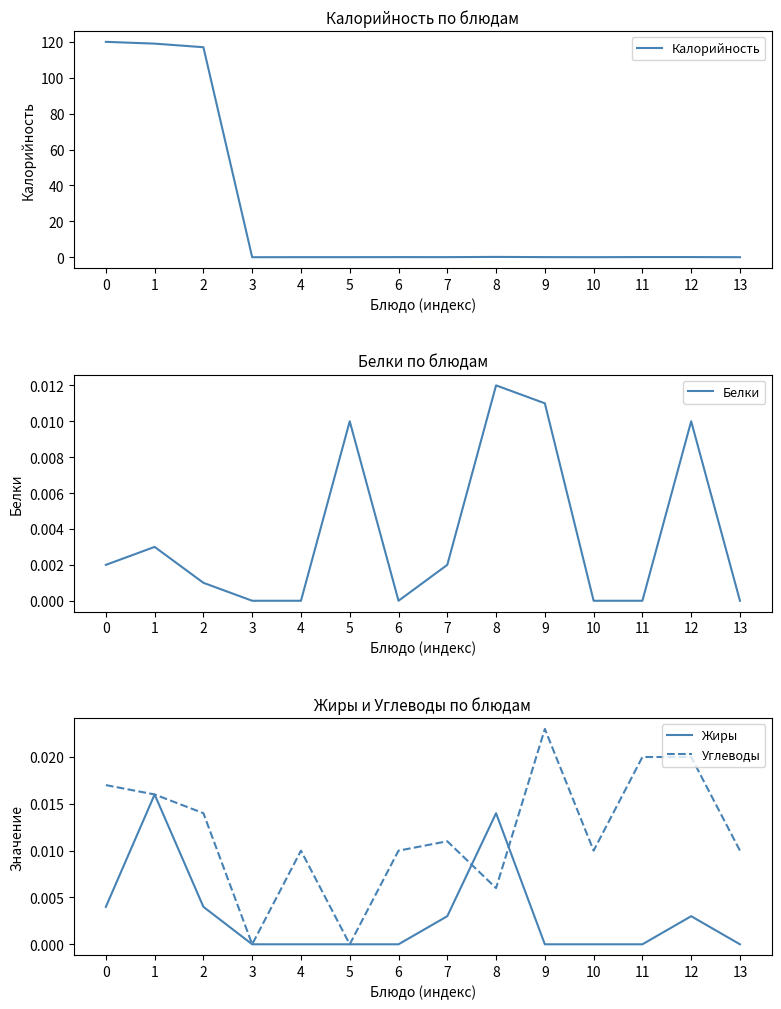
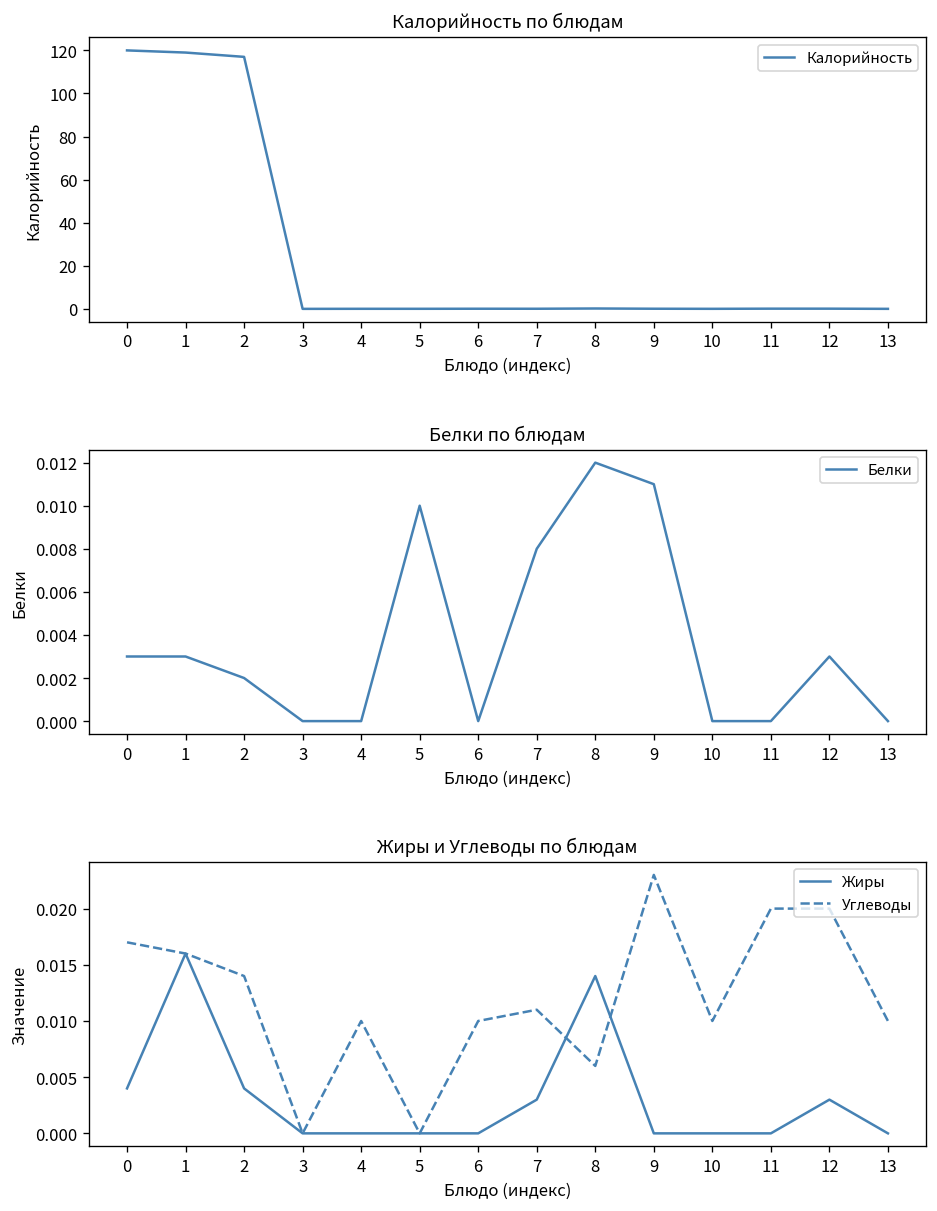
  {
    "Калорийность по блюдам": {
      "0": 120,
      "1": 119,
      "2": 117,
      "3": 0,
      "4": 0,
      "5": 0,
      "6": 0,
      "7": 0,
      "8": 0,
      "9": 0,
      "10": 0,
      "11": 0,
      "12": 0,
      "13": 0
    },
    "Белки по блюдам": {
-     "0": 0.002,
+     "0": 0.003,
      "1": 0.003,
-     "2": 0.001,
+     "2": 0.002,
      "3": 0.000,
      "4": 0.000,
      "5": 0.010,
      "6": 0.000,
-     "7": 0.002,
+     "7": 0.008,
      "8": 0.012,
      "9": 0.011,
      "10": 0.000,
      "11": 0.000,
-     "12": 0.010,
+     "12": 0.003,
      "13": 0.000
    }
  }
